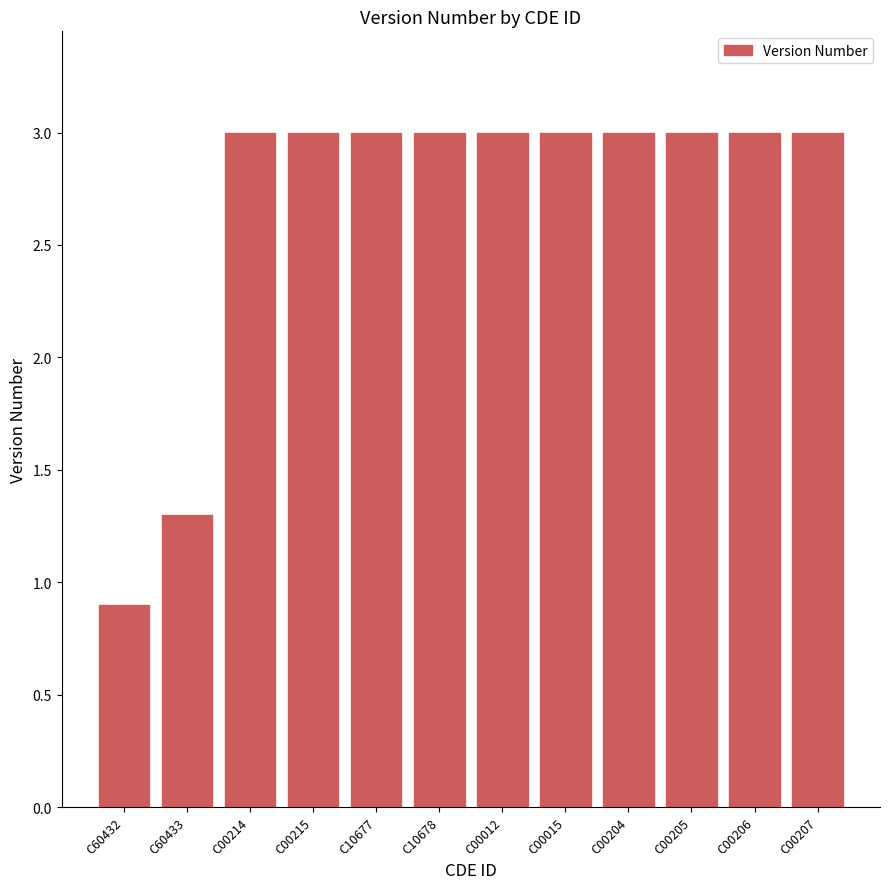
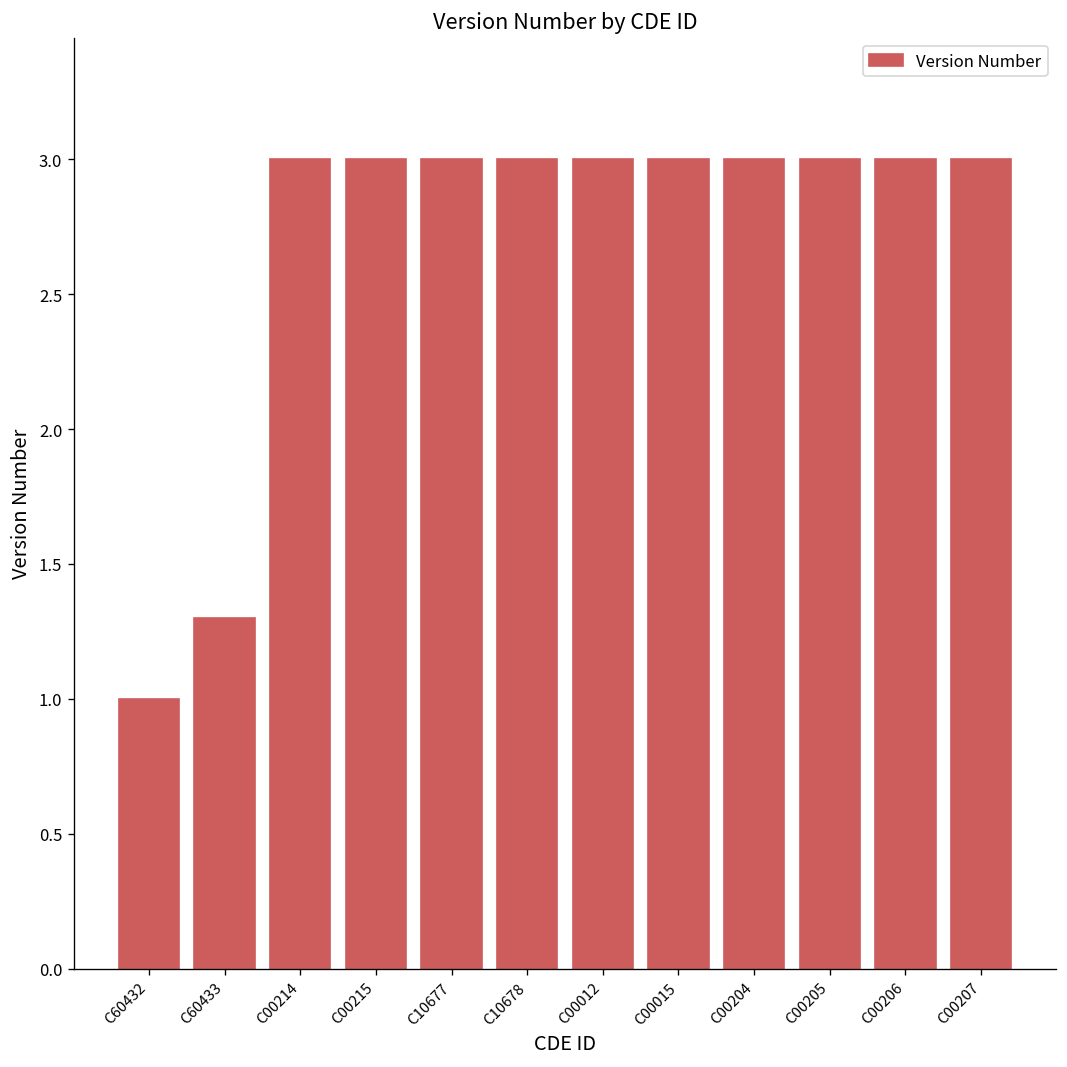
  {
-   "C60432": 0.9,
+   "C60432": 1.0,
    "C60433": 1.3,
    "C00214": 3.0,
    "C00215": 3.0,
    "C10677": 3.0,
    "C10678": 3.0,
    "C00012": 3.0,
    "C00015": 3.0,
    "C00204": 3.0,
    "C00205": 3.0,
    "C00206": 3.0,
    "C00207": 3.0
  }
